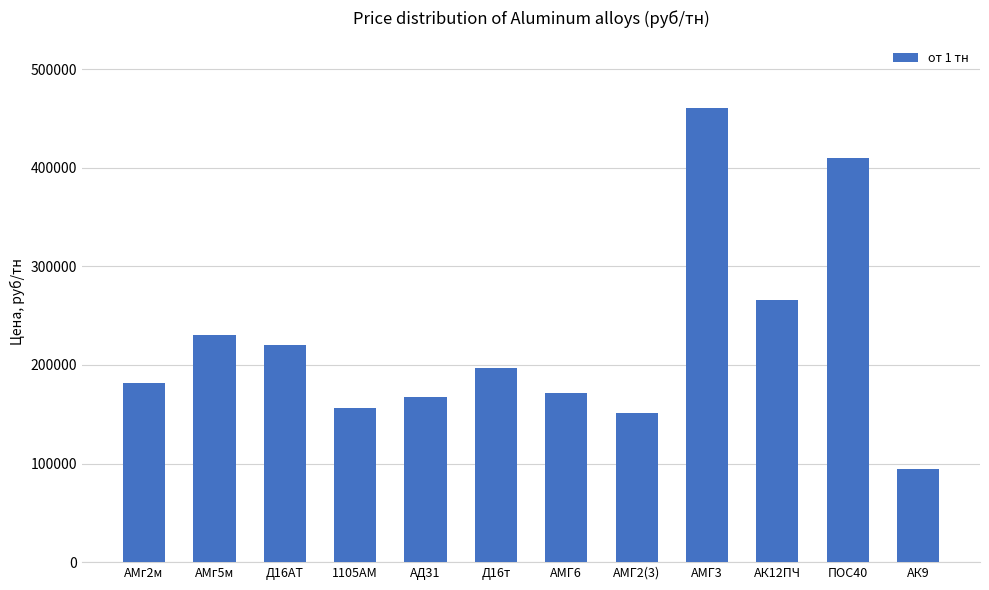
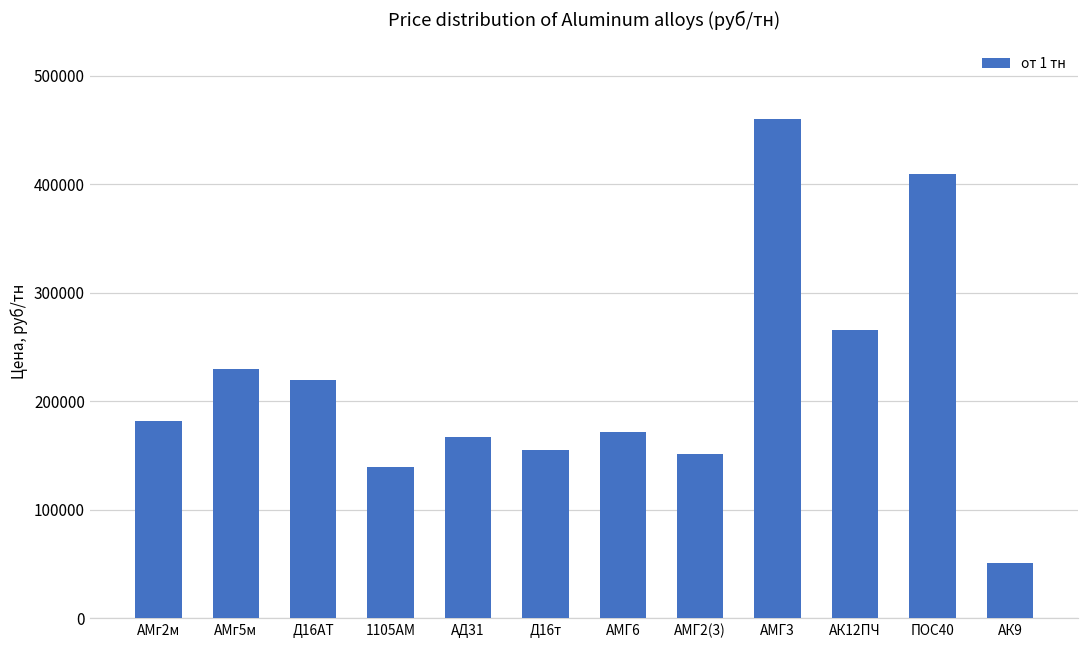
  {
    "АМг2м": 180000,
    "АМг5м": 230000,
    "Д16АТ": 220000,
-   "1105АМ": 160000,
+   "1105АМ": 140000,
    "АД31": 170000,
-   "Д16т": 200000,
+   "Д16т": 160000,
    "АМГ6": 170000,
    "АМГ2(3)": 150000,
    "АМГ3": 460000,
    "АК12ПЧ": 270000,
    "ПОС40": 410000,
-   "АК9": 90000
+   "АК9": 50000
  }
